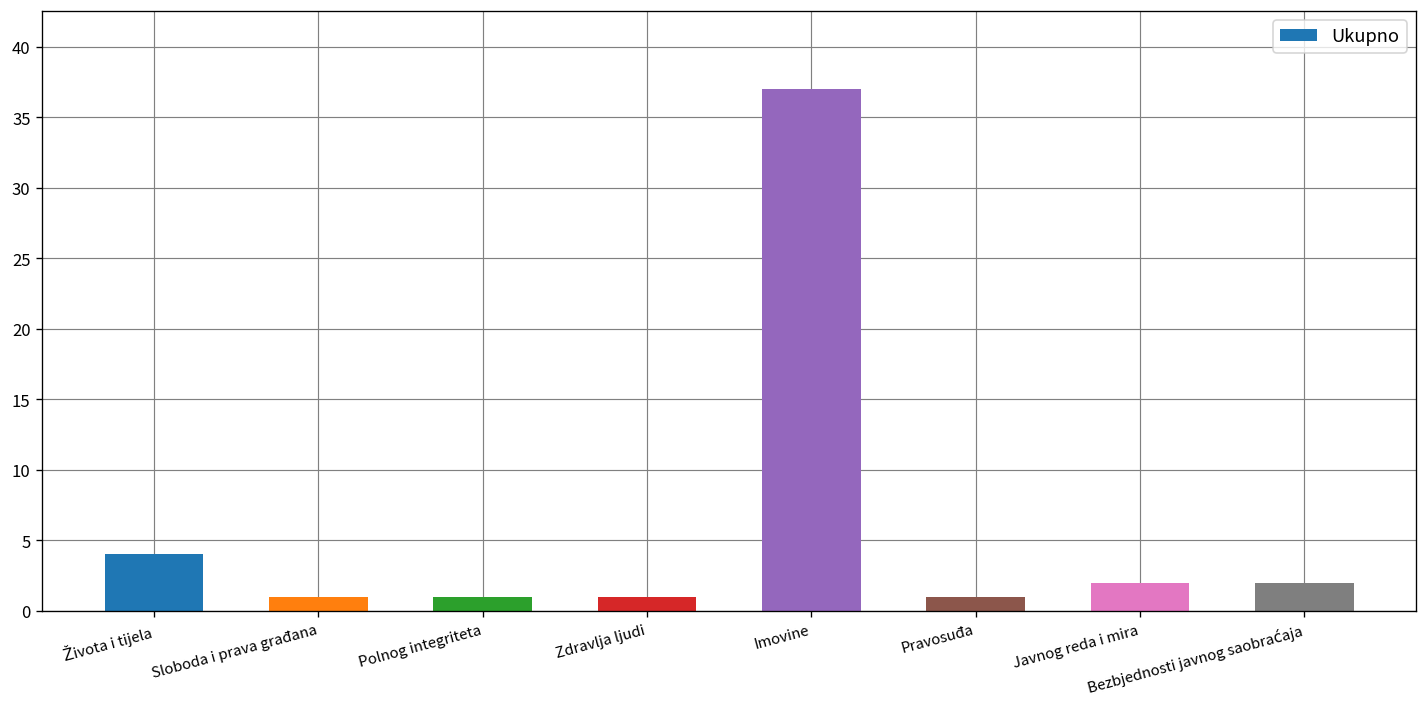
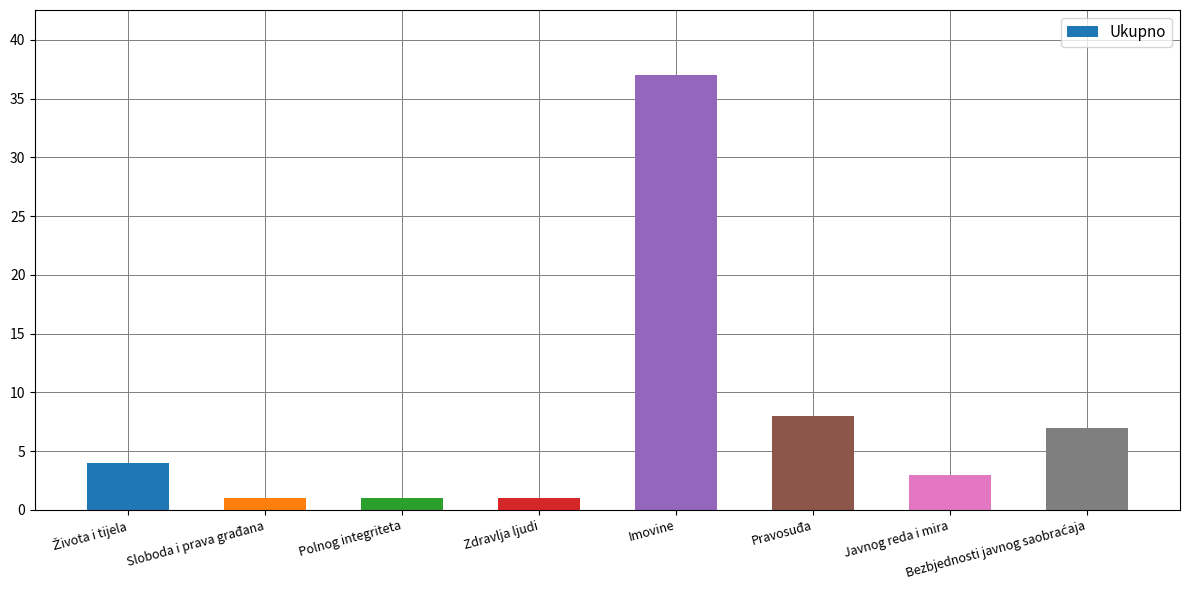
  {
    "Života i tijela": 4,
    "Sloboda i prava građana": 1,
    "Polnog integriteta": 1,
    "Zdravlja ljudi": 1,
    "Imovine": 37,
-   "Pravosuđa": 1,
-   "Javnog reda i mira": 2,
-   "Bezbjednosti javnog saobraćaja": 2
+   "Pravosuđa": 8,
+   "Javnog reda i mira": 3,
+   "Bezbjednosti javnog saobraćaja": 7
  }
